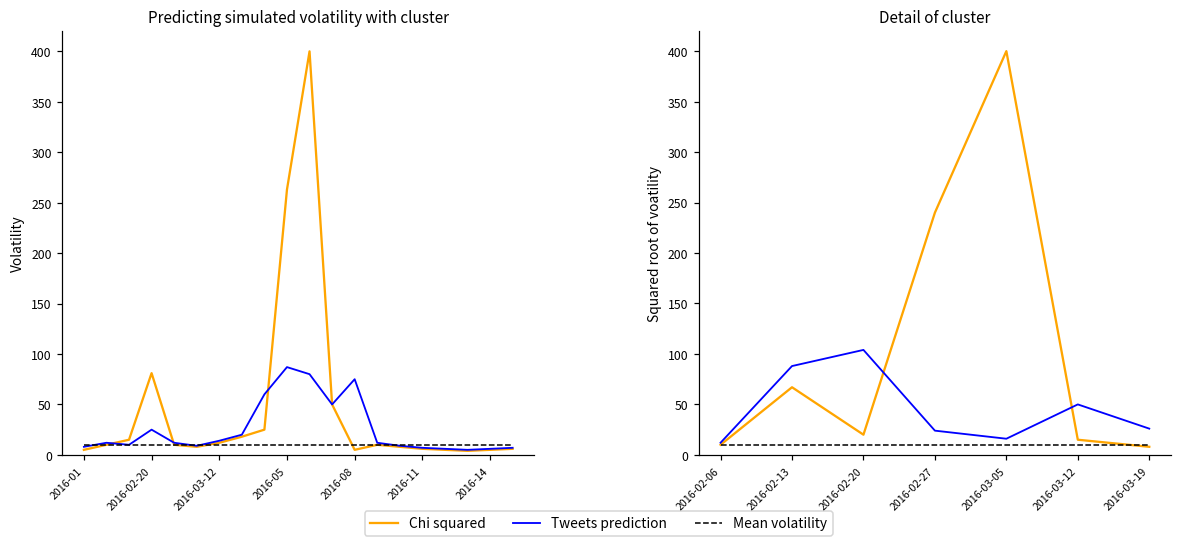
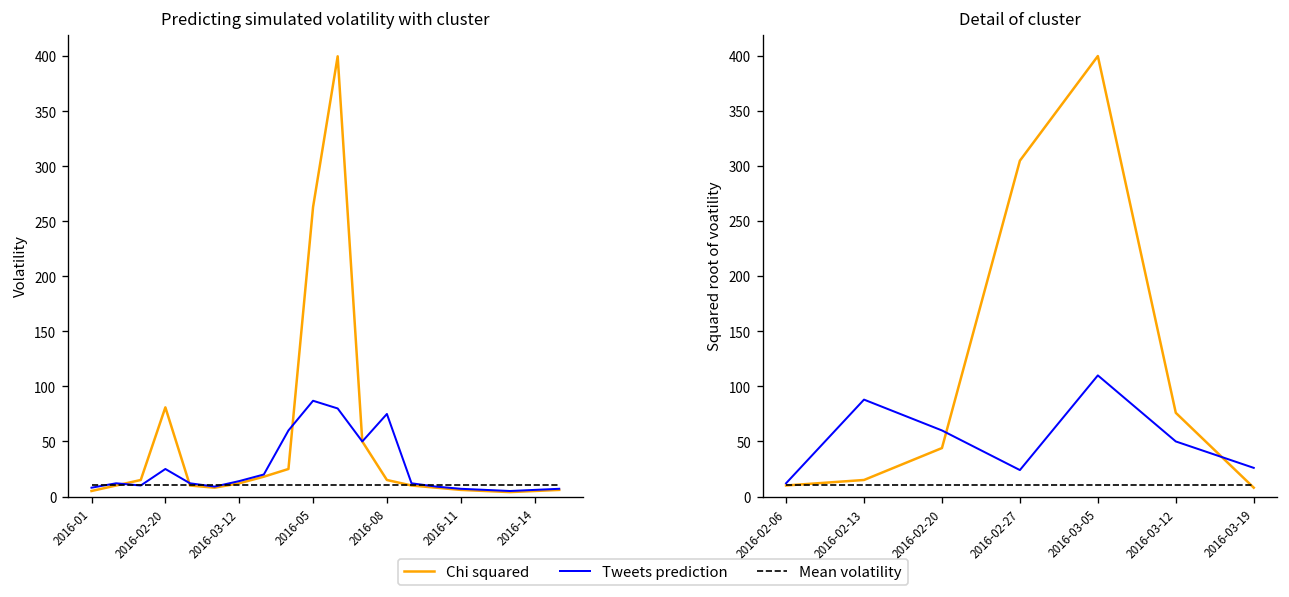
  {
    "Predicting simulated volatility with cluster": {
      "Chi squared": {
        "2016-01": 10,
        "2016-02-20": 80,
        "2016-05": 260,
-       "2016-08": 10
+       "2016-08": 20
      },
      "Tweets prediction": {
        "2016-02-20": 30,
        "2016-05": 90,
        "2016-08": 80
      },
      "Mean volatility": {
        "2016-02-20": 10,
        "2016-05": 10,
        "2016-08": 10,
        "2016-11": 10,
        "2016-14": 10
      }
    },
    "Detail of cluster": {
      "Chi squared": {
-       "2016-02-13": 70,
-       "2016-02-20": 20,
-       "2016-02-27": 240,
+       "2016-02-13": 20,
+       "2016-02-20": 40,
+       "2016-02-27": 310,
        "2016-03-05": 400,
-       "2016-03-12": 20
+       "2016-03-12": 80
      },
      "Tweets prediction": {
        "2016-02-13": 90,
-       "2016-02-20": 100,
+       "2016-02-20": 60,
        "2016-02-27": 20,
-       "2016-03-05": 20,
+       "2016-03-05": 110,
        "2016-03-12": 50,
        "2016-03-19": 30
      },
      "Mean volatility": {
        "2016-02-13": 10,
        "2016-02-20": 10,
        "2016-02-27": 10,
        "2016-03-05": 10,
        "2016-03-12": 10
      }
    }
  }
